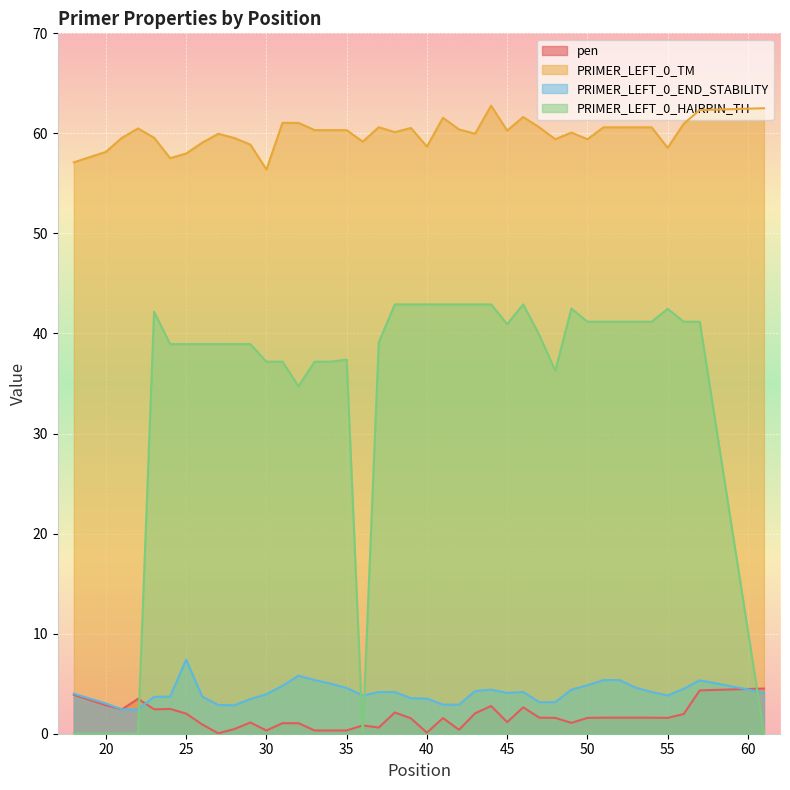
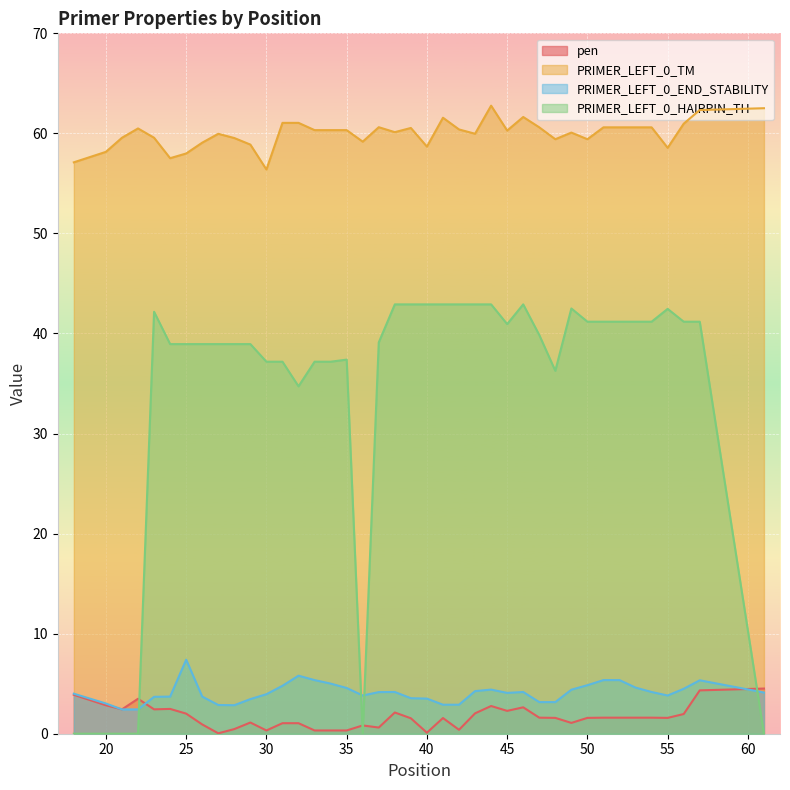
  {
    "pen": {
      "25": 2.0,
      "30": 0.3,
      "35": 0.3,
      "40": 0.1,
-     "45": 1.2,
+     "45": 2.3,
      "50": 1.6,
      "55": 1.6
    },
    "PRIMER_LEFT_0_TM": {
      "20": 58.2,
      "25": 58.0,
      "30": 56.4,
      "35": 60.3,
      "40": 58.7,
      "45": 60.3,
      "50": 59.4,
      "55": 58.6
    },
    "PRIMER_LEFT_0_END_STABILITY": {
      "25": 7.4,
      "30": 4.0,
      "35": 4.6,
      "40": 3.5,
      "45": 4.1,
      "50": 4.9,
      "55": 3.8
    },
    "PRIMER_LEFT_0_HAIRPIN_TH": {
      "20": 0.0,
      "25": 38.9,
      "30": 37.2,
      "35": 37.4,
      "40": 42.9,
      "45": 40.9,
      "50": 41.2,
      "55": 42.5
    }
  }
